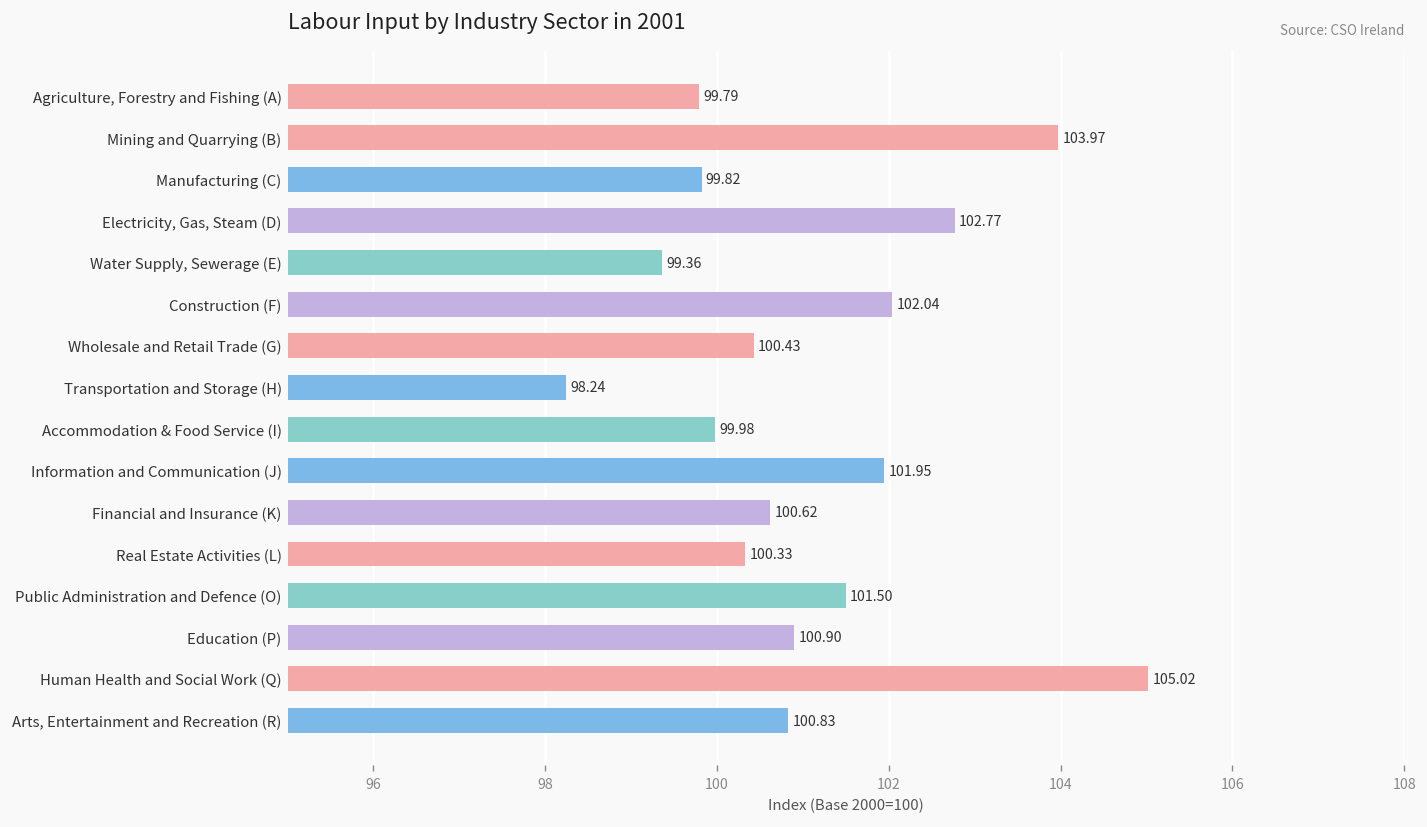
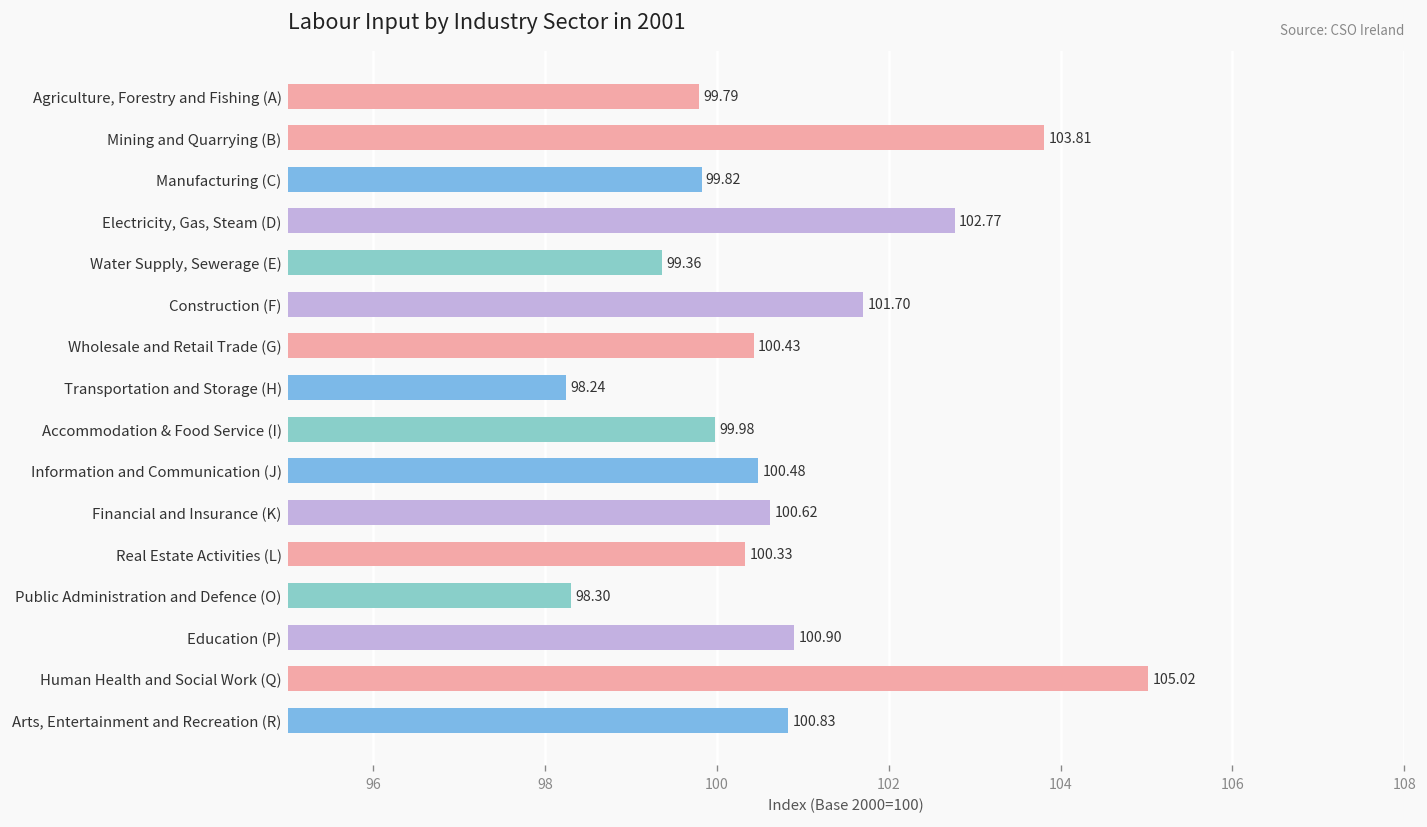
  {
    "Agriculture, Forestry and Fishing (A)": 99.79,
-   "Mining and Quarrying (B)": 103.97,
+   "Mining and Quarrying (B)": 103.81,
    "Manufacturing (C)": 99.82,
    "Electricity, Gas, Steam (D)": 102.77,
    "Water Supply, Sewerage (E)": 99.36,
-   "Construction (F)": 102.04,
+   "Construction (F)": 101.70,
    "Wholesale and Retail Trade (G)": 100.43,
    "Transportation and Storage (H)": 98.24,
    "Accommodation & Food Service (I)": 99.98,
-   "Information and Communication (J)": 101.95,
+   "Information and Communication (J)": 100.48,
    "Financial and Insurance (K)": 100.62,
    "Real Estate Activities (L)": 100.33,
-   "Public Administration and Defence (O)": 101.50,
+   "Public Administration and Defence (O)": 98.30,
    "Education (P)": 100.90,
    "Human Health and Social Work (Q)": 105.02,
    "Arts, Entertainment and Recreation (R)": 100.83
  }
